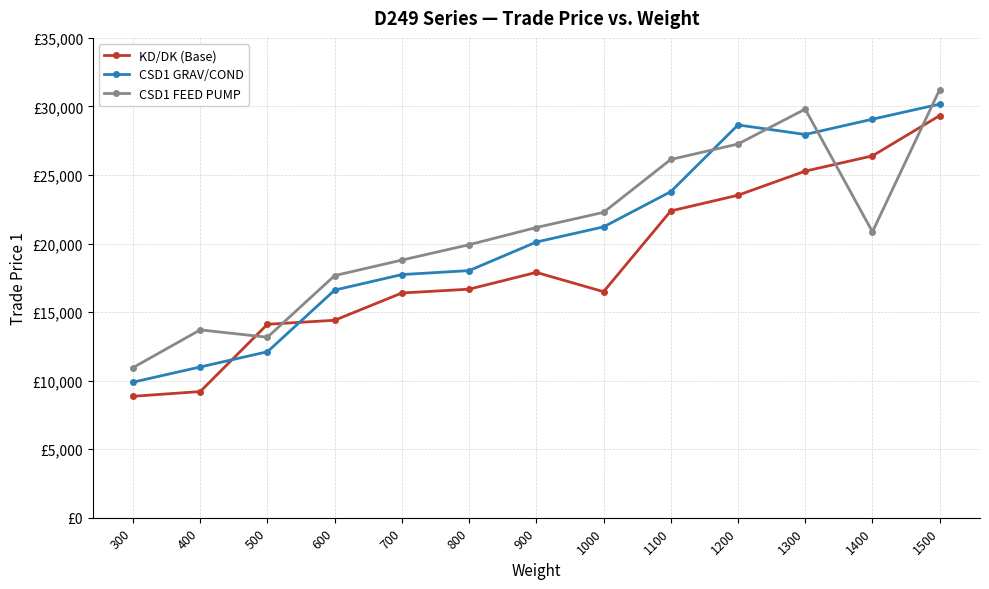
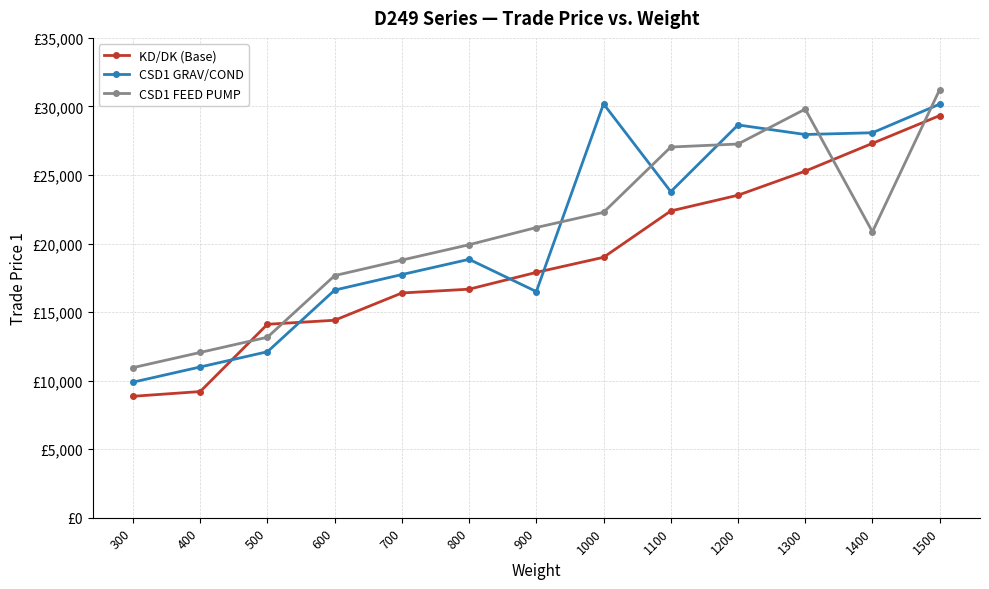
  {
    "KD/DK (Base)": {
      "300": "£8,900",
      "400": "£9,200",
      "500": "£14,100",
      "600": "£14,400",
      "700": "£16,400",
      "800": "£16,700",
      "900": "£17,900",
-     "1000": "£16,500",
+     "1000": "£19,000",
      "1100": "£22,400",
      "1200": "£23,500",
      "1300": "£25,300",
-     "1400": "£26,400",
+     "1400": "£27,300",
      "1500": "£29,300"
    },
    "CSD1 GRAV/COND": {
      "300": "£9,900",
      "400": "£11,000",
      "500": "£12,100",
      "600": "£16,600",
      "700": "£17,700",
-     "800": "£18,000",
-     "900": "£20,100",
-     "1000": "£21,200",
+     "800": "£18,800",
+     "900": "£16,500",
+     "1000": "£30,200",
      "1100": "£23,800",
      "1200": "£28,700",
      "1300": "£28,000",
-     "1400": "£29,100",
+     "1400": "£28,100",
      "1500": "£30,200"
    },
    "CSD1 FEED PUMP": {
      "300": "£10,900",
-     "400": "£13,700",
+     "400": "£12,100",
      "500": "£13,200",
      "600": "£17,700",
      "700": "£18,800",
      "800": "£19,900",
      "900": "£21,200",
      "1000": "£22,300",
-     "1100": "£26,100",
+     "1100": "£27,000",
      "1200": "£27,300",
      "1300": "£29,800",
      "1400": "£20,900",
      "1500": "£31,200"
    }
  }
